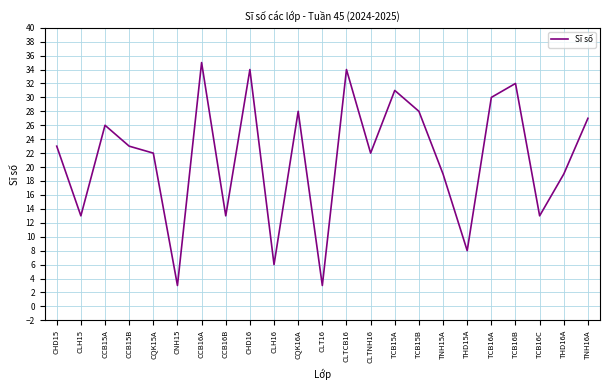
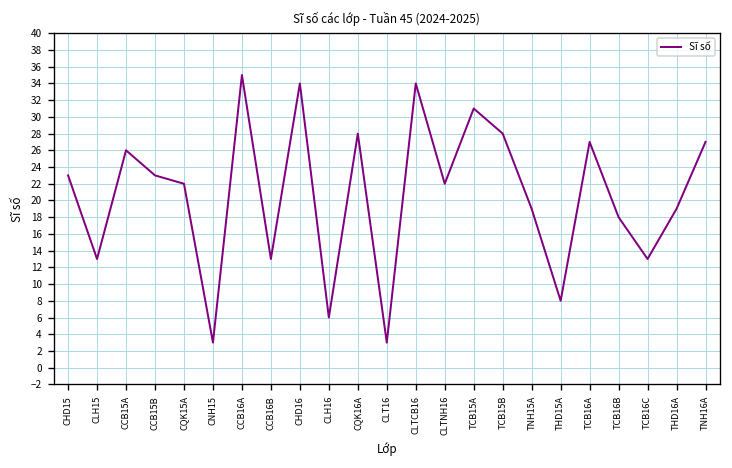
  {
    "CHD15": 23,
    "CLH15": 13,
    "CCB15A": 26,
    "CCB15B": 23,
    "CQK15A": 22,
    "CNH15": 3,
    "CCB16A": 35,
    "CCB16B": 13,
    "CHD16": 34,
    "CLH16": 6,
    "CQK16A": 28,
    "CLT16": 3,
    "CLTCB16": 34,
    "CLTNH16": 22,
    "TCB15A": 31,
    "TCB15B": 28,
    "TNH15A": 19,
    "THD15A": 8,
-   "TCB16A": 30,
-   "TCB16B": 32,
+   "TCB16A": 27,
+   "TCB16B": 18,
    "TCB16C": 13,
    "THD16A": 19,
    "TNH16A": 27
  }
